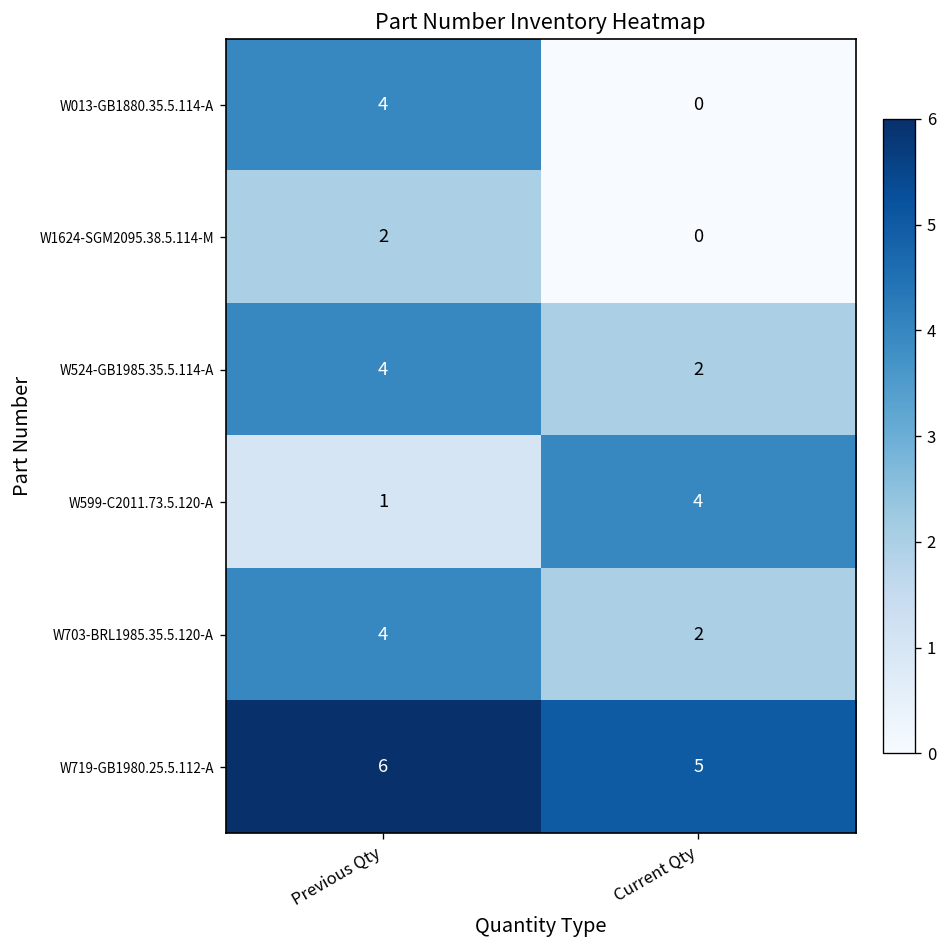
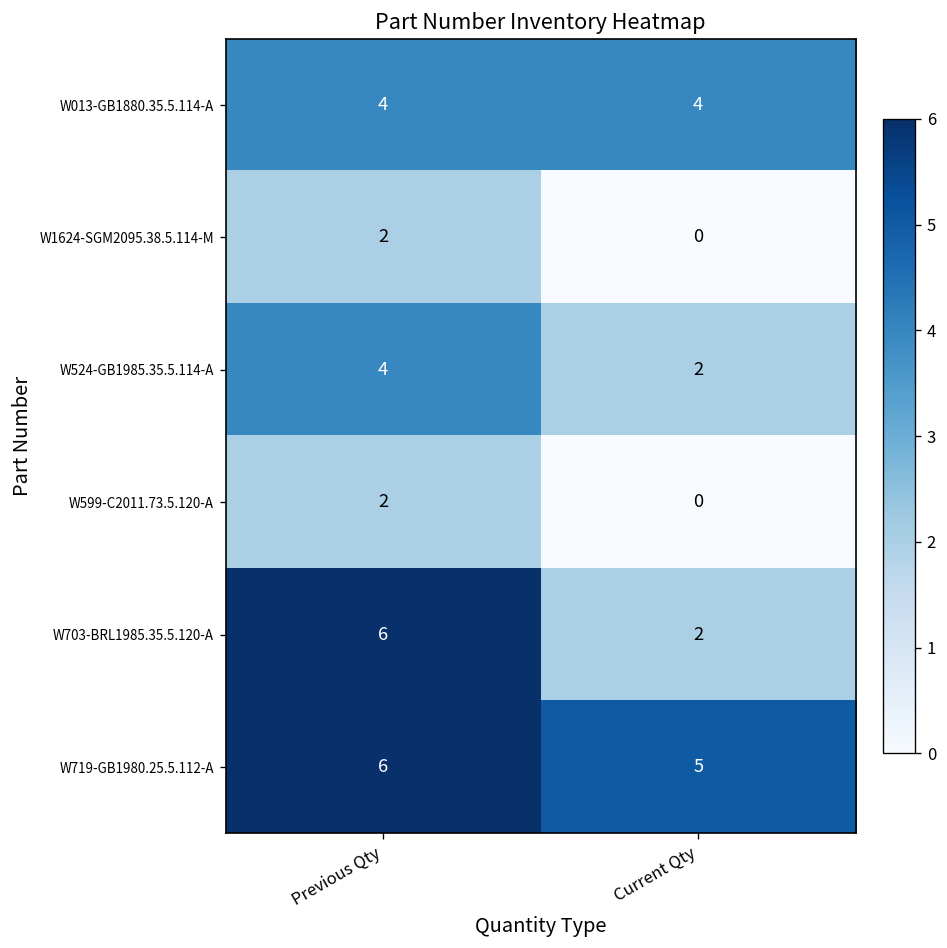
  {
    "W013-GB1880.35.5.114-A": {
      "Previous Qty": 4,
-     "Current Qty": 0
+     "Current Qty": 4
    },
    "W1624-SGM2095.38.5.114-M": {
      "Previous Qty": 2,
      "Current Qty": 0
    },
    "W524-GB1985.35.5.114-A": {
      "Previous Qty": 4,
      "Current Qty": 2
    },
    "W599-C2011.73.5.120-A": {
-     "Previous Qty": 1,
-     "Current Qty": 4
+     "Previous Qty": 2,
+     "Current Qty": 0
    },
    "W703-BRL1985.35.5.120-A": {
-     "Previous Qty": 4,
+     "Previous Qty": 6,
      "Current Qty": 2
    },
    "W719-GB1980.25.5.112-A": {
      "Previous Qty": 6,
      "Current Qty": 5
    }
  }
